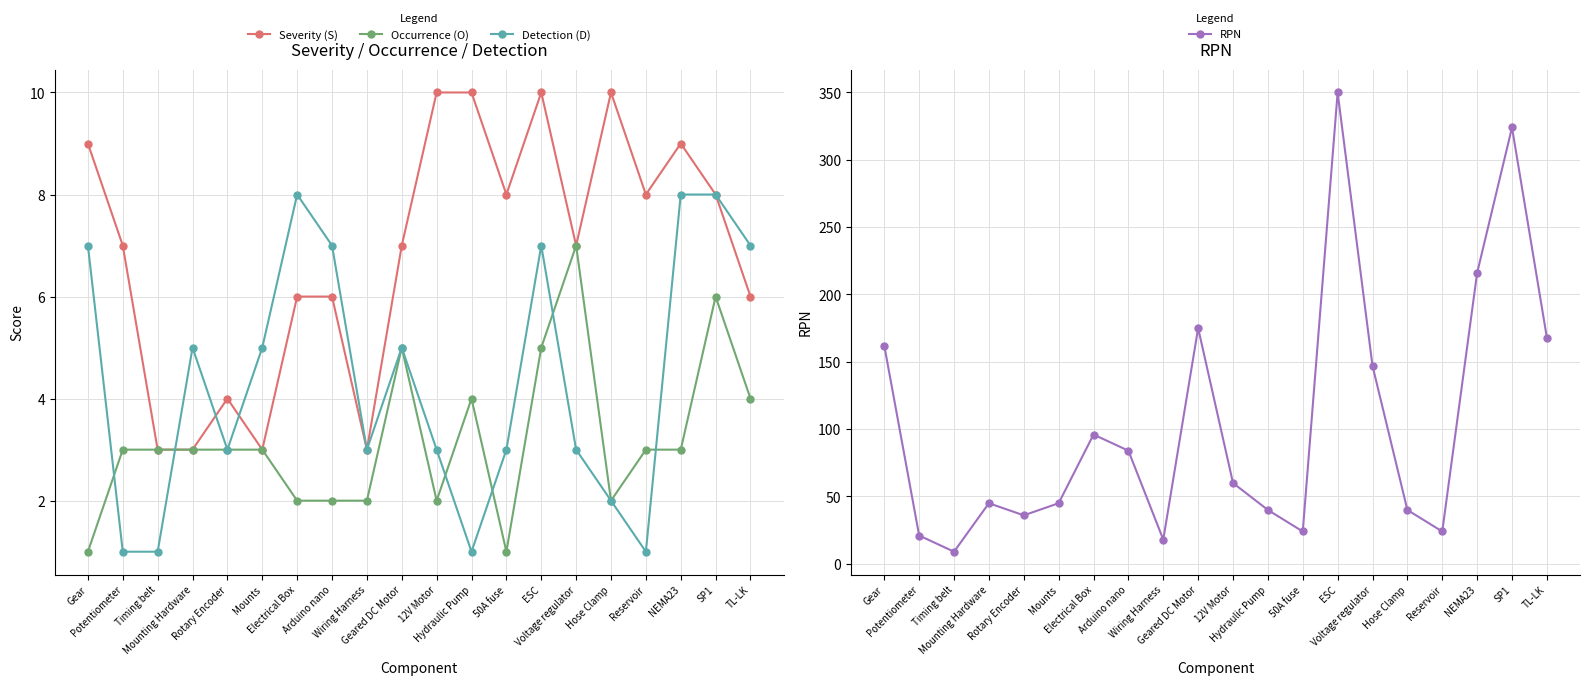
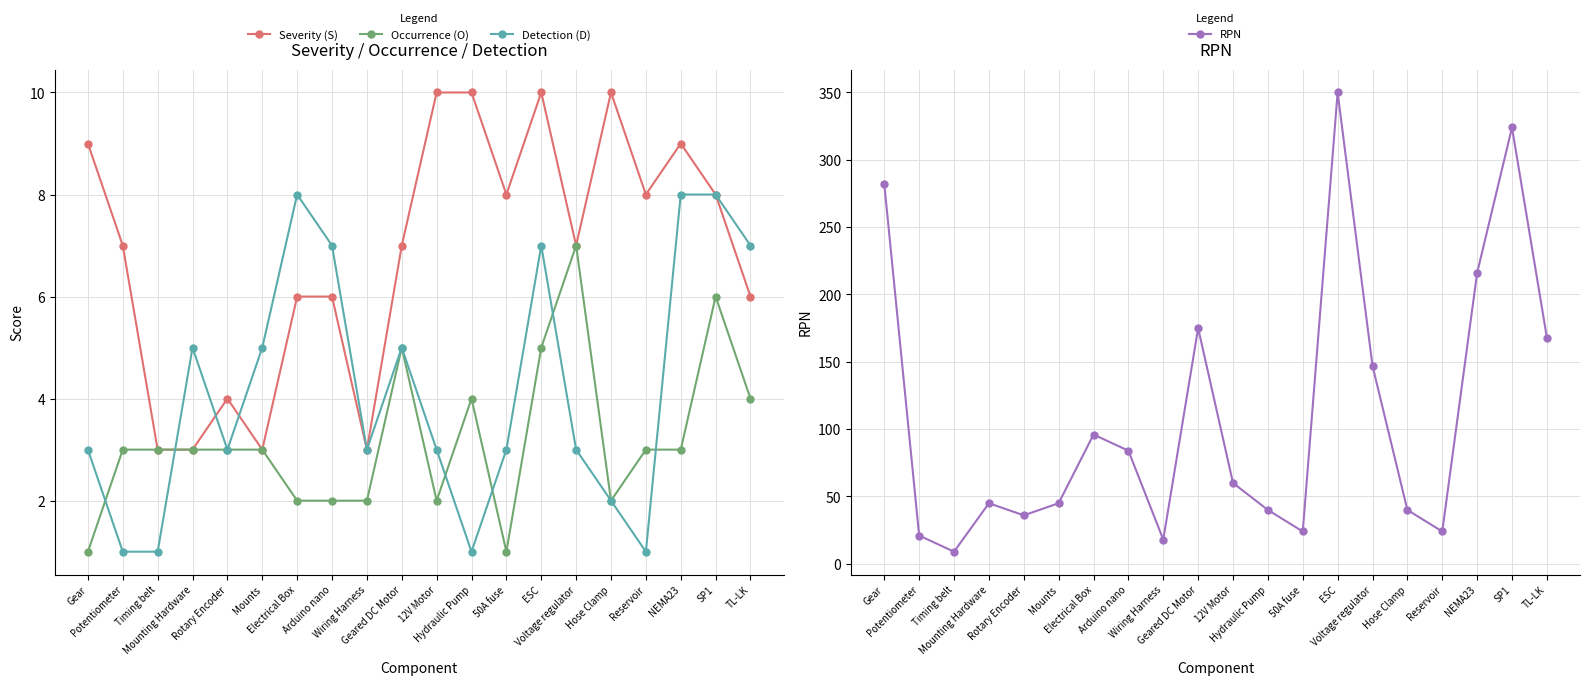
  {
    "Severity / Occurrence / Detection": {
      "Severity (S)": {
        "Gear": 9,
        "Potentiometer": 7,
        "Rotary Encoder": 4,
        "Electrical Box": 6,
        "Arduino nano": 6,
        "Geared DC Motor": 7,
        "12V Motor": 10,
        "Hydraulic Pump": 10,
        "50A fuse": 8,
        "ESC": 10,
        "Hose Clamp": 10,
        "Reservoir": 8,
        "NEMA23": 9,
        "TL-LK": 6
      },
      "Occurrence (O)": {
        "Gear": 1,
        "Potentiometer": 3,
        "Electrical Box": 2,
        "Arduino nano": 2,
        "Wiring Harness": 2,
        "12V Motor": 2,
        "Hydraulic Pump": 4,
        "50A fuse": 1,
        "ESC": 5,
        "Reservoir": 3,
        "NEMA23": 3,
        "SP1": 6,
        "TL-LK": 4
      },
      "Detection (D)": {
-       "Gear": 7,
+       "Gear": 3,
        "Potentiometer": 1,
        "Timing belt": 1,
        "Mounting Hardware": 5,
        "Mounts": 5,
        "Electrical Box": 8,
        "Arduino nano": 7,
        "12V Motor": 3,
        "Hydraulic Pump": 1,
        "50A fuse": 3,
        "ESC": 7,
        "Voltage regulator": 3,
        "Reservoir": 1,
        "NEMA23": 8,
        "TL-LK": 7
      }
    },
    "RPN": {
-     "Gear": 162,
+     "Gear": 282,
      "Potentiometer": 21,
      "Timing belt": 9,
      "Mounting Hardware": 45,
      "Rotary Encoder": 36,
      "Mounts": 45,
      "Electrical Box": 96,
      "Arduino nano": 84,
      "Wiring Harness": 18,
      "Geared DC Motor": 175,
      "12V Motor": 60,
      "Hydraulic Pump": 40,
      "50A fuse": 24,
      "ESC": 350,
      "Voltage regulator": 147,
      "Hose Clamp": 40,
      "Reservoir": 24,
      "NEMA23": 216,
      "SP1": 324,
      "TL-LK": 168
    }
  }
